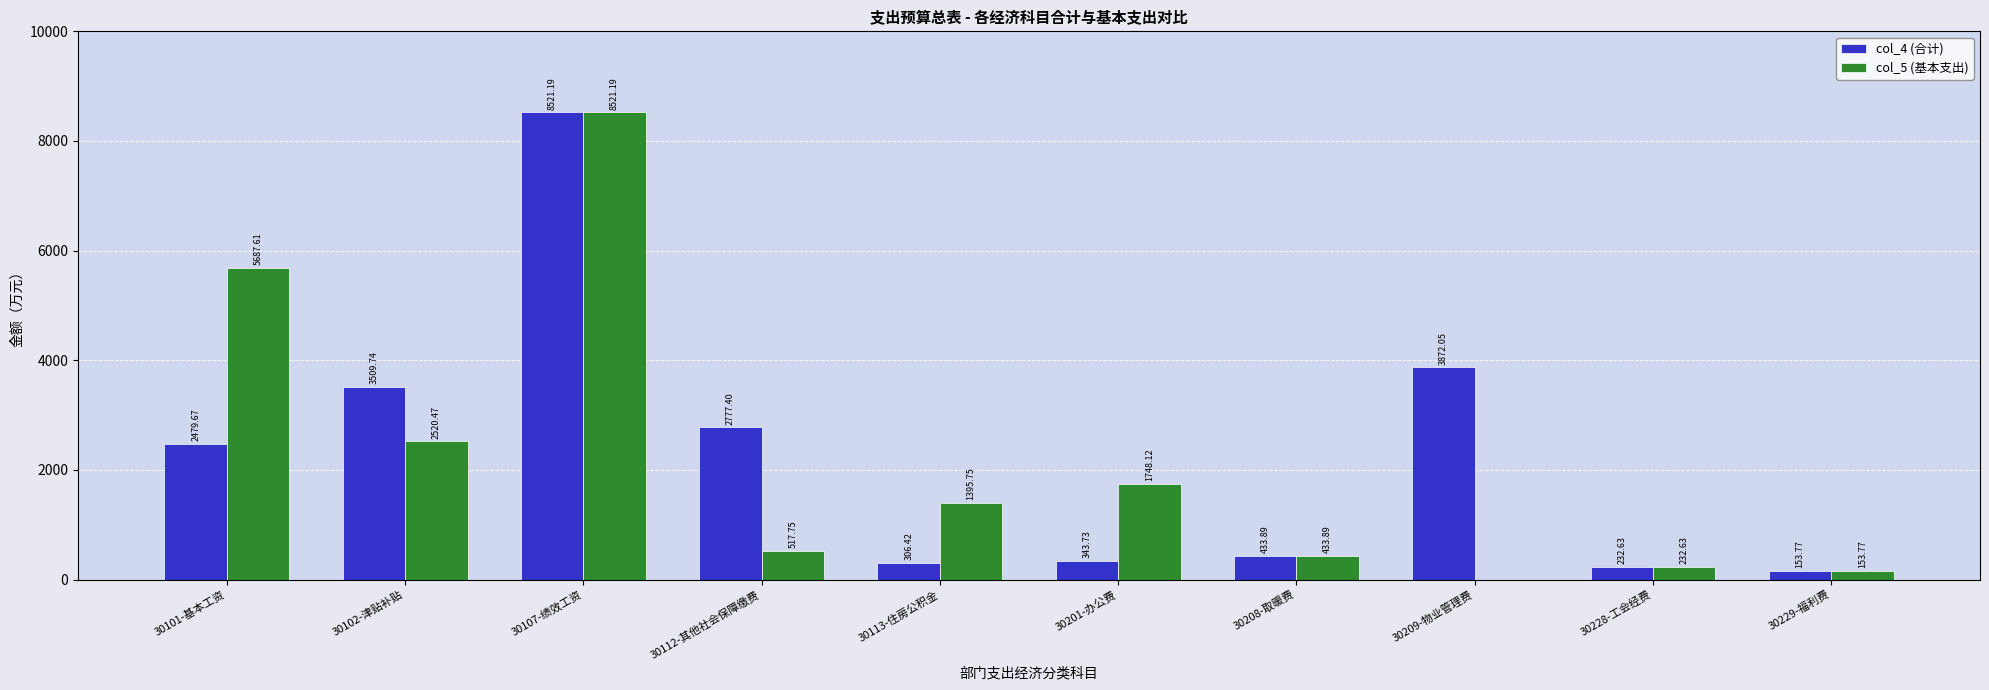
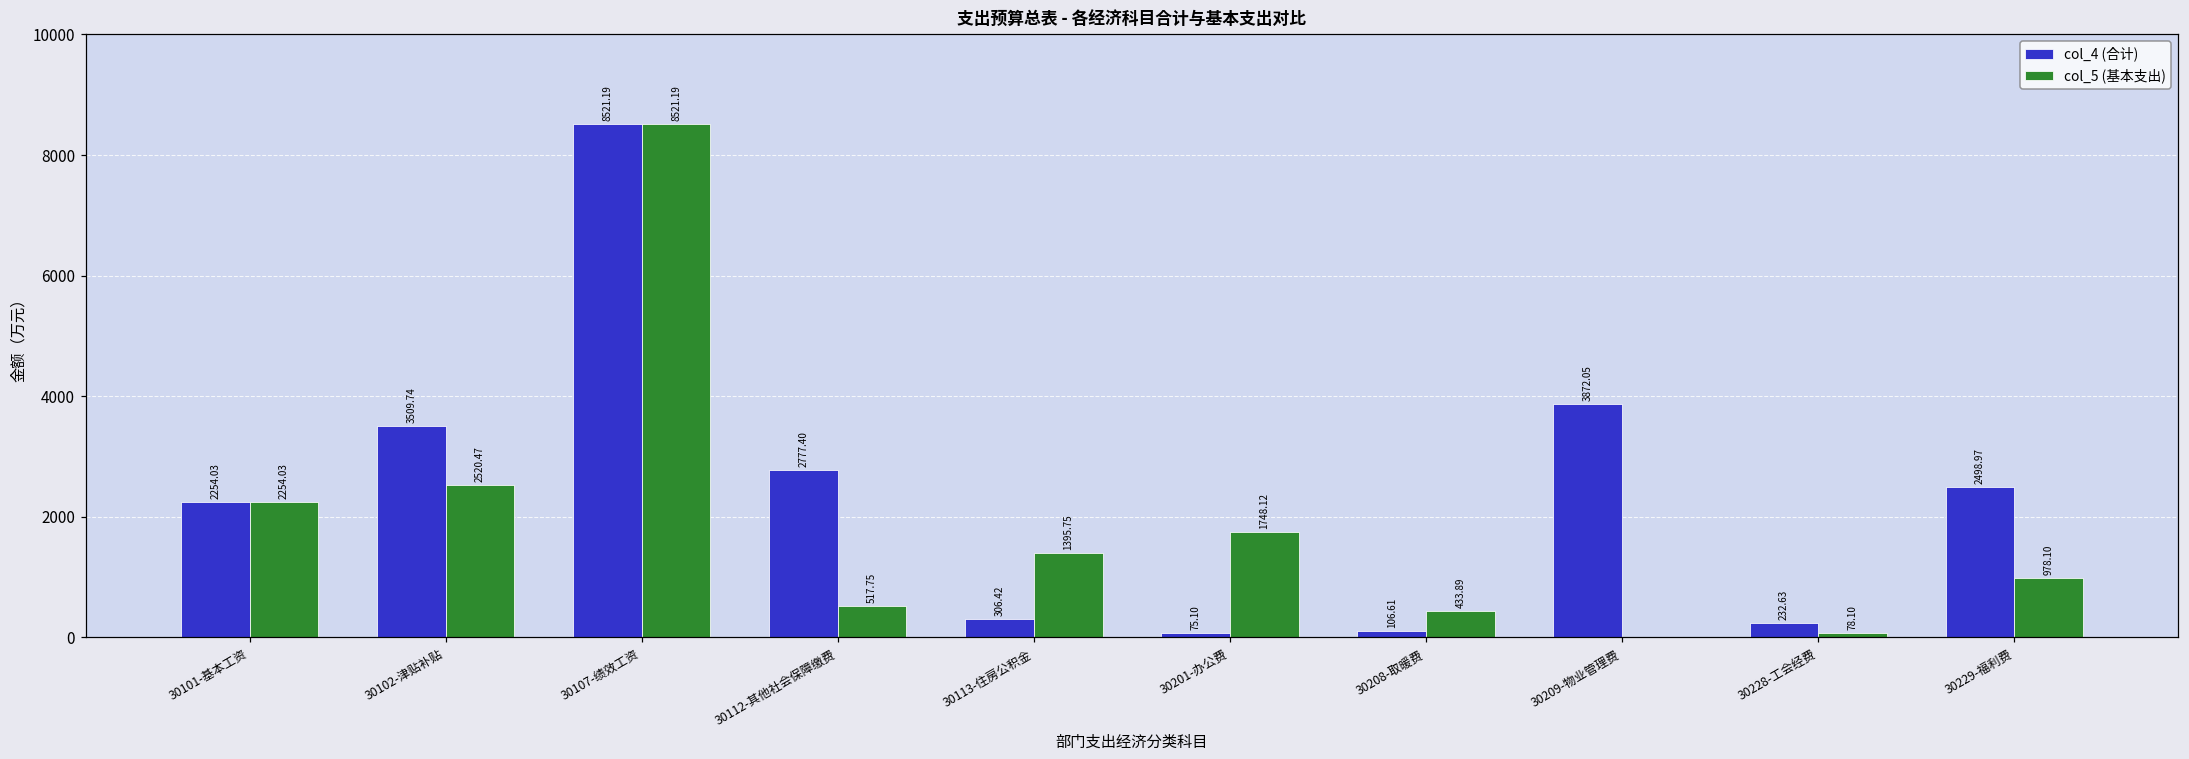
  {
    "col_4 (合计)": {
-     "30101-基本工资": 2479.67,
+     "30101-基本工资": 2254.03,
      "30102-津贴补贴": 3509.74,
      "30107-绩效工资": 8521.19,
      "30112-其他社会保障缴费": 2777.40,
      "30113-住房公积金": 306.42,
-     "30201-办公费": 343.73,
-     "30208-取暖费": 433.89,
+     "30201-办公费": 75.10,
+     "30208-取暖费": 106.61,
      "30209-物业管理费": 3872.05,
      "30228-工会经费": 232.63,
-     "30229-福利费": 153.77
+     "30229-福利费": 2498.97
    },
    "col_5 (基本支出)": {
-     "30101-基本工资": 5687.61,
+     "30101-基本工资": 2254.03,
      "30102-津贴补贴": 2520.47,
      "30107-绩效工资": 8521.19,
      "30112-其他社会保障缴费": 517.75,
      "30113-住房公积金": 1395.75,
      "30201-办公费": 1748.12,
      "30208-取暖费": 433.89,
-     "30228-工会经费": 232.63,
-     "30229-福利费": 153.77
+     "30228-工会经费": 78.10,
+     "30229-福利费": 978.10
    }
  }
